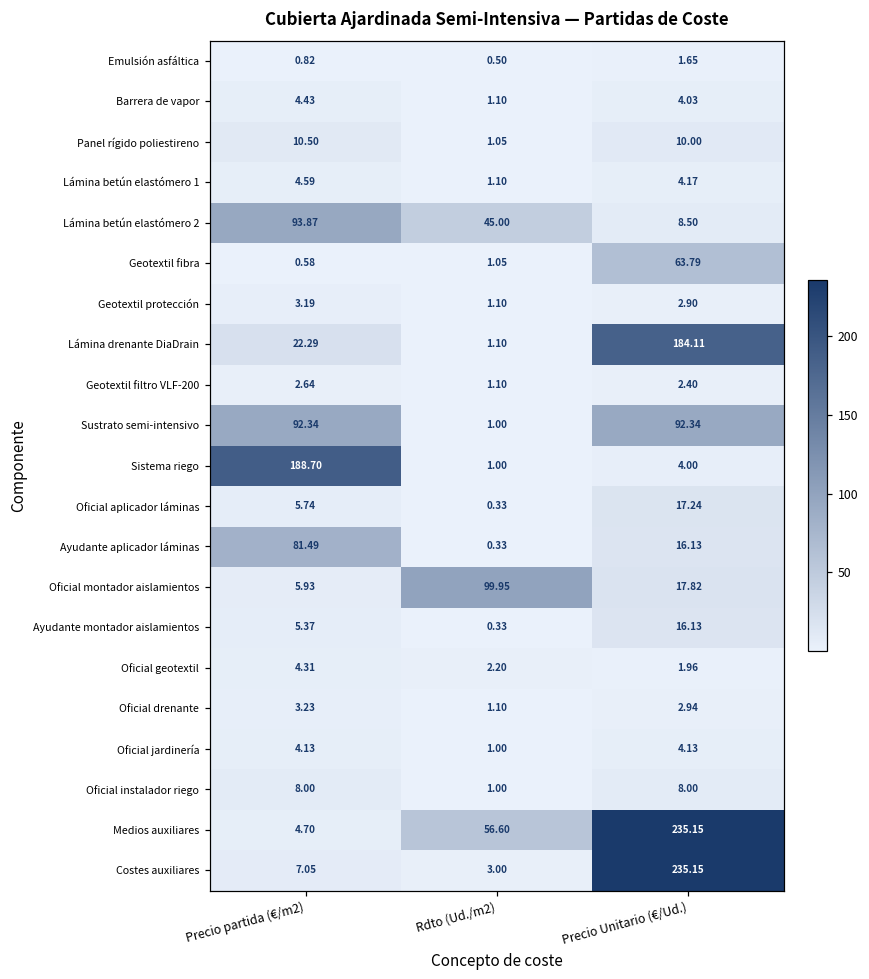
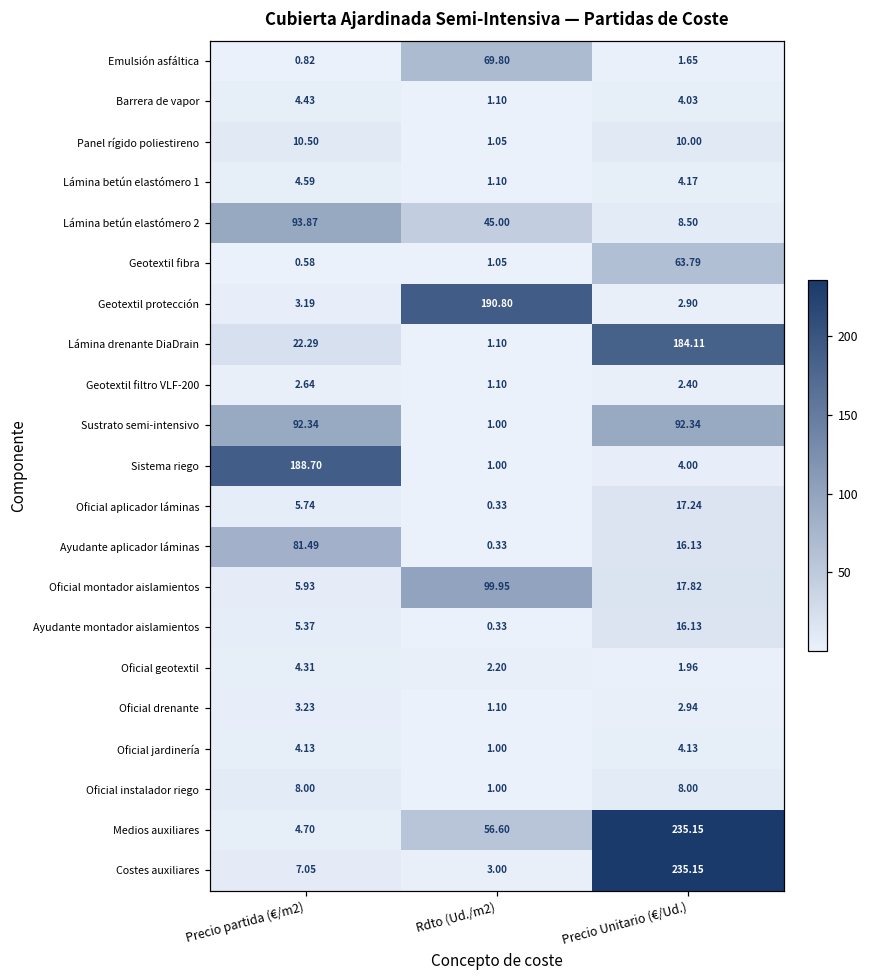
  {
    "Emulsión asfáltica": {
      "Precio partida (€/m2)": 0.82,
-     "Rdto (Ud./m2)": 0.50,
+     "Rdto (Ud./m2)": 69.80,
      "Precio Unitario (€/Ud.)": 1.65
    },
    "Barrera de vapor": {
      "Precio partida (€/m2)": 4.43,
      "Rdto (Ud./m2)": 1.10,
      "Precio Unitario (€/Ud.)": 4.03
    },
    "Panel rígido poliestireno": {
      "Precio partida (€/m2)": 10.50,
      "Rdto (Ud./m2)": 1.05,
      "Precio Unitario (€/Ud.)": 10.00
    },
    "Lámina betún elastómero 1": {
      "Precio partida (€/m2)": 4.59,
      "Rdto (Ud./m2)": 1.10,
      "Precio Unitario (€/Ud.)": 4.17
    },
    "Lámina betún elastómero 2": {
      "Precio partida (€/m2)": 93.87,
      "Rdto (Ud./m2)": 45.00,
      "Precio Unitario (€/Ud.)": 8.50
    },
    "Geotextil fibra": {
      "Precio partida (€/m2)": 0.58,
      "Rdto (Ud./m2)": 1.05,
      "Precio Unitario (€/Ud.)": 63.79
    },
    "Geotextil protección": {
      "Precio partida (€/m2)": 3.19,
-     "Rdto (Ud./m2)": 1.10,
+     "Rdto (Ud./m2)": 190.80,
      "Precio Unitario (€/Ud.)": 2.90
    },
    "Lámina drenante DiaDrain": {
      "Precio partida (€/m2)": 22.29,
      "Rdto (Ud./m2)": 1.10,
      "Precio Unitario (€/Ud.)": 184.11
    },
    "Geotextil filtro VLF-200": {
      "Precio partida (€/m2)": 2.64,
      "Rdto (Ud./m2)": 1.10,
      "Precio Unitario (€/Ud.)": 2.40
    },
    "Sustrato semi-intensivo": {
      "Precio partida (€/m2)": 92.34,
      "Rdto (Ud./m2)": 1.00,
      "Precio Unitario (€/Ud.)": 92.34
    },
    "Sistema riego": {
      "Precio partida (€/m2)": 188.70,
      "Rdto (Ud./m2)": 1.00,
      "Precio Unitario (€/Ud.)": 4.00
    },
    "Oficial aplicador láminas": {
      "Precio partida (€/m2)": 5.74,
      "Rdto (Ud./m2)": 0.33,
      "Precio Unitario (€/Ud.)": 17.24
    },
    "Ayudante aplicador láminas": {
      "Precio partida (€/m2)": 81.49,
      "Rdto (Ud./m2)": 0.33,
      "Precio Unitario (€/Ud.)": 16.13
    },
    "Oficial montador aislamientos": {
      "Precio partida (€/m2)": 5.93,
      "Rdto (Ud./m2)": 99.95,
      "Precio Unitario (€/Ud.)": 17.82
    },
    "Ayudante montador aislamientos": {
      "Precio partida (€/m2)": 5.37,
      "Rdto (Ud./m2)": 0.33,
      "Precio Unitario (€/Ud.)": 16.13
    },
    "Oficial geotextil": {
      "Precio partida (€/m2)": 4.31,
      "Rdto (Ud./m2)": 2.20,
      "Precio Unitario (€/Ud.)": 1.96
    },
    "Oficial drenante": {
      "Precio partida (€/m2)": 3.23,
      "Rdto (Ud./m2)": 1.10,
      "Precio Unitario (€/Ud.)": 2.94
    },
    "Oficial jardinería": {
      "Precio partida (€/m2)": 4.13,
      "Rdto (Ud./m2)": 1.00,
      "Precio Unitario (€/Ud.)": 4.13
    },
    "Oficial instalador riego": {
      "Precio partida (€/m2)": 8.00,
      "Rdto (Ud./m2)": 1.00,
      "Precio Unitario (€/Ud.)": 8.00
    },
    "Medios auxiliares": {
      "Precio partida (€/m2)": 4.70,
      "Rdto (Ud./m2)": 56.60,
      "Precio Unitario (€/Ud.)": 235.15
    },
    "Costes auxiliares": {
      "Precio partida (€/m2)": 7.05,
      "Rdto (Ud./m2)": 3.00,
      "Precio Unitario (€/Ud.)": 235.15
    }
  }
